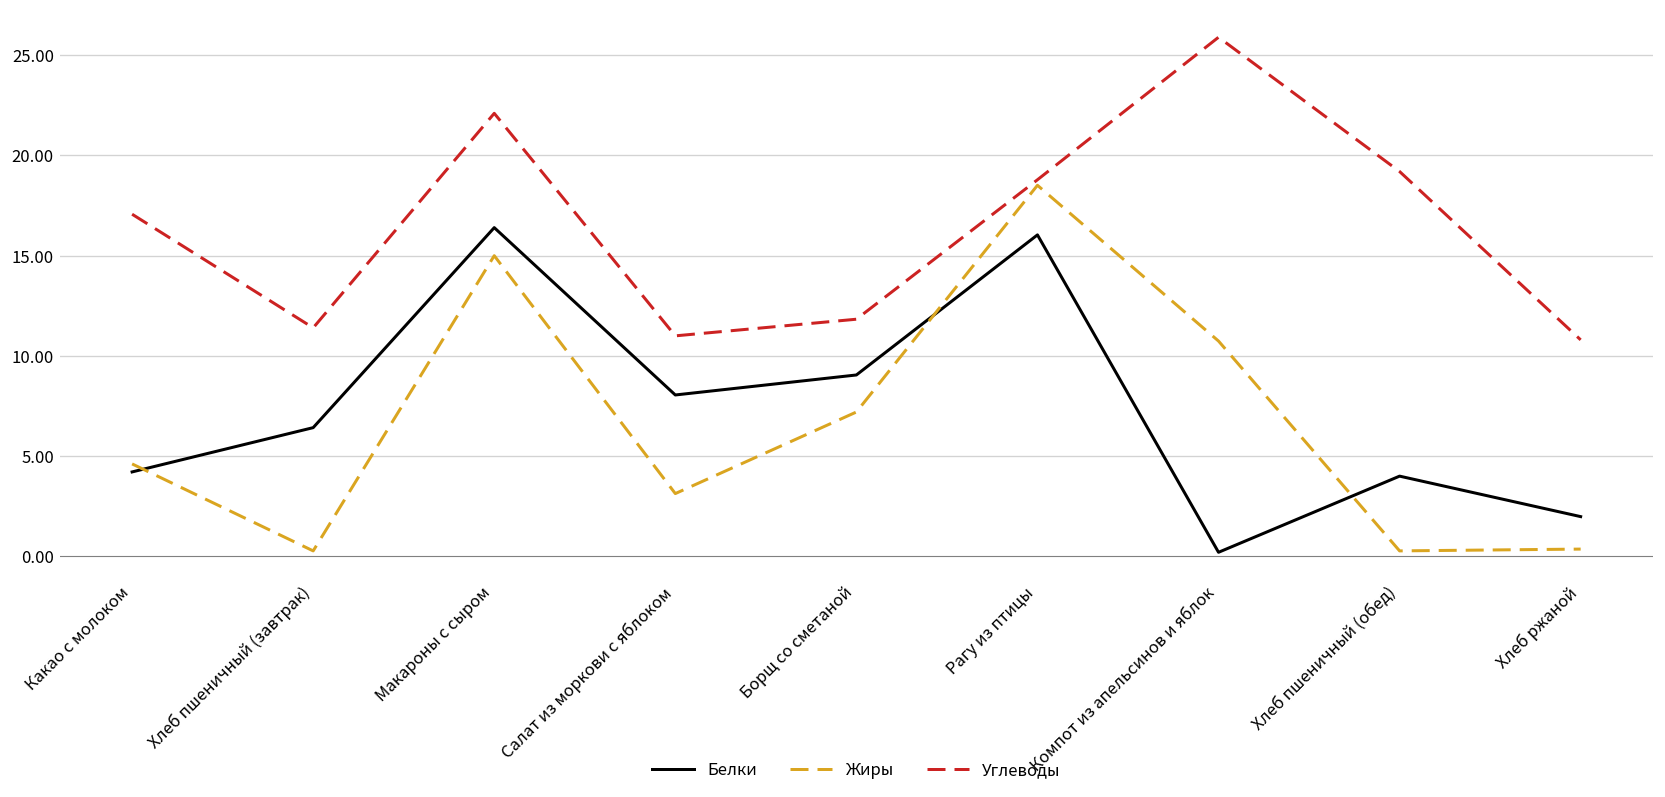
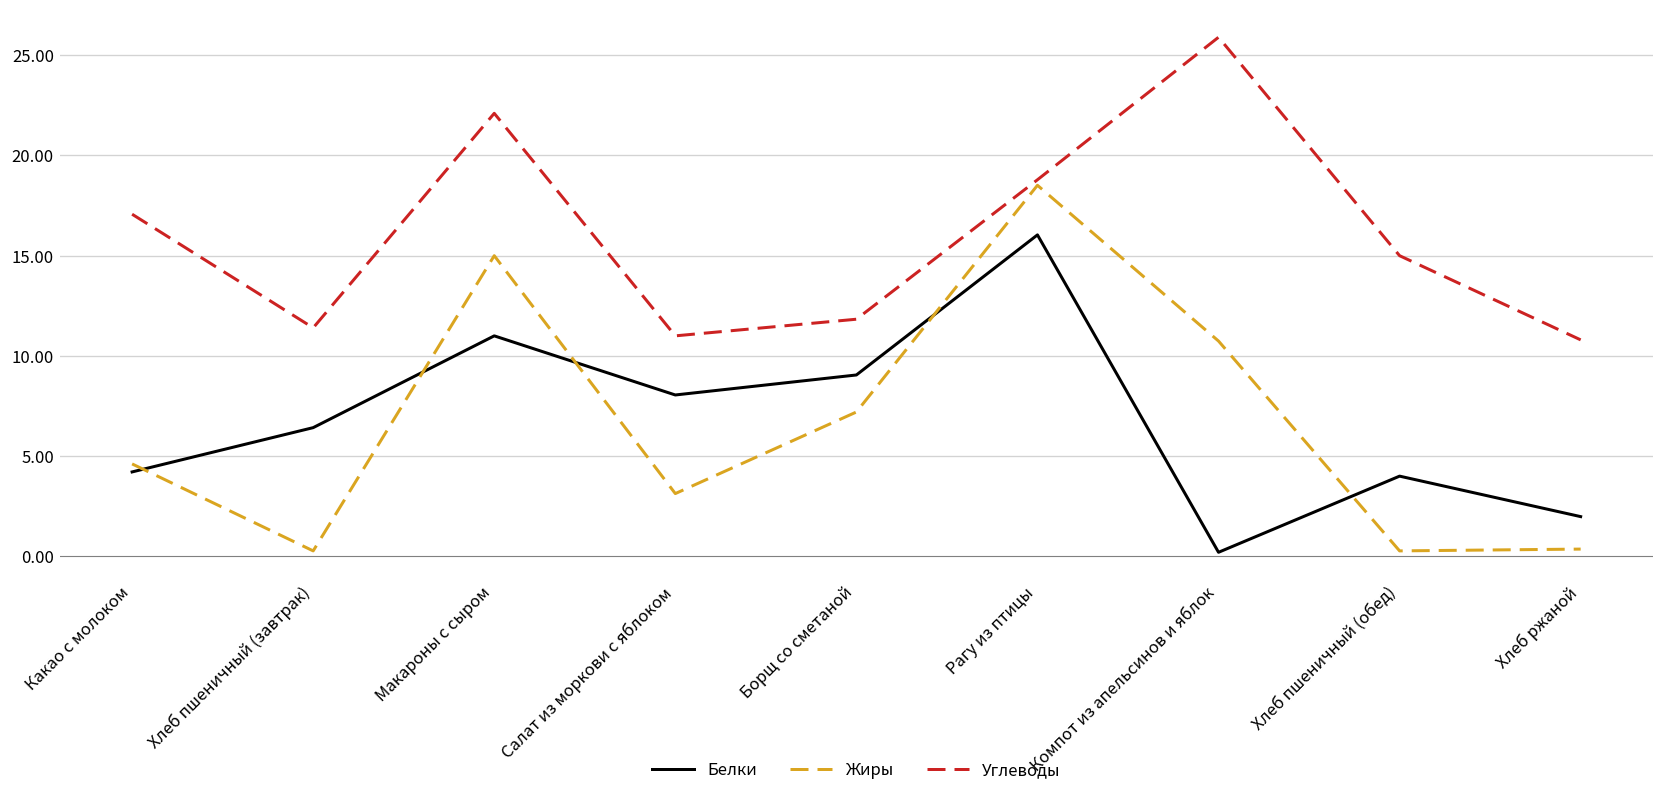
  {
    "Белки": {
      "Какао с молоком": 4.2,
      "Хлеб пшеничный (завтрак)": 6.4,
-     "Макароны с сыром": 16.4,
+     "Макароны с сыром": 11.0,
      "Салат из моркови с яблоком": 8.1,
      "Борщ со сметаной": 9.0,
      "Рагу из птицы": 16.0,
      "Компот из апельсинов и яблок": 0.2,
      "Хлеб пшеничный (обед)": 4.0,
      "Хлеб ржаной": 2.0
    },
    "Жиры": {
      "Какао с молоком": 4.6,
      "Хлеб пшеничный (завтрак)": 0.3,
      "Макароны с сыром": 15.0,
      "Салат из моркови с яблоком": 3.1,
      "Борщ со сметаной": 7.2,
      "Рагу из птицы": 18.5,
      "Компот из апельсинов и яблок": 10.7,
      "Хлеб пшеничный (обед)": 0.3,
      "Хлеб ржаной": 0.4
    },
    "Углеводы": {
      "Какао с молоком": 17.1,
      "Хлеб пшеничный (завтрак)": 11.4,
      "Макароны с сыром": 22.1,
      "Салат из моркови с яблоком": 11.0,
      "Борщ со сметаной": 11.8,
      "Рагу из птицы": 18.8,
      "Компот из апельсинов и яблок": 25.9,
-     "Хлеб пшеничный (обед)": 19.2,
+     "Хлеб пшеничный (обед)": 15.0,
      "Хлеб ржаной": 10.8
    }
  }
